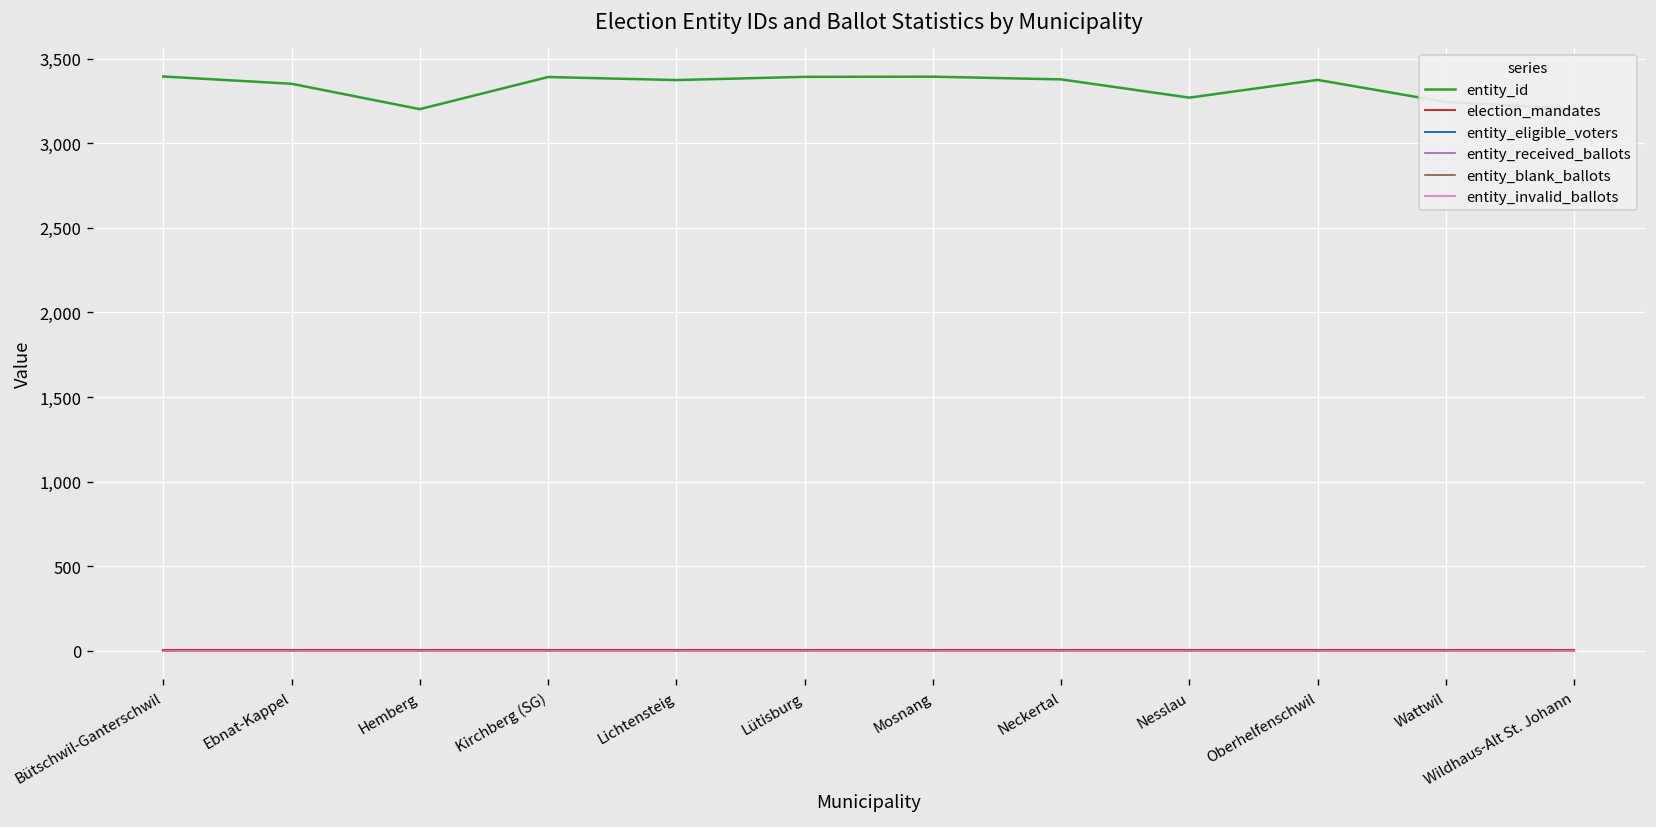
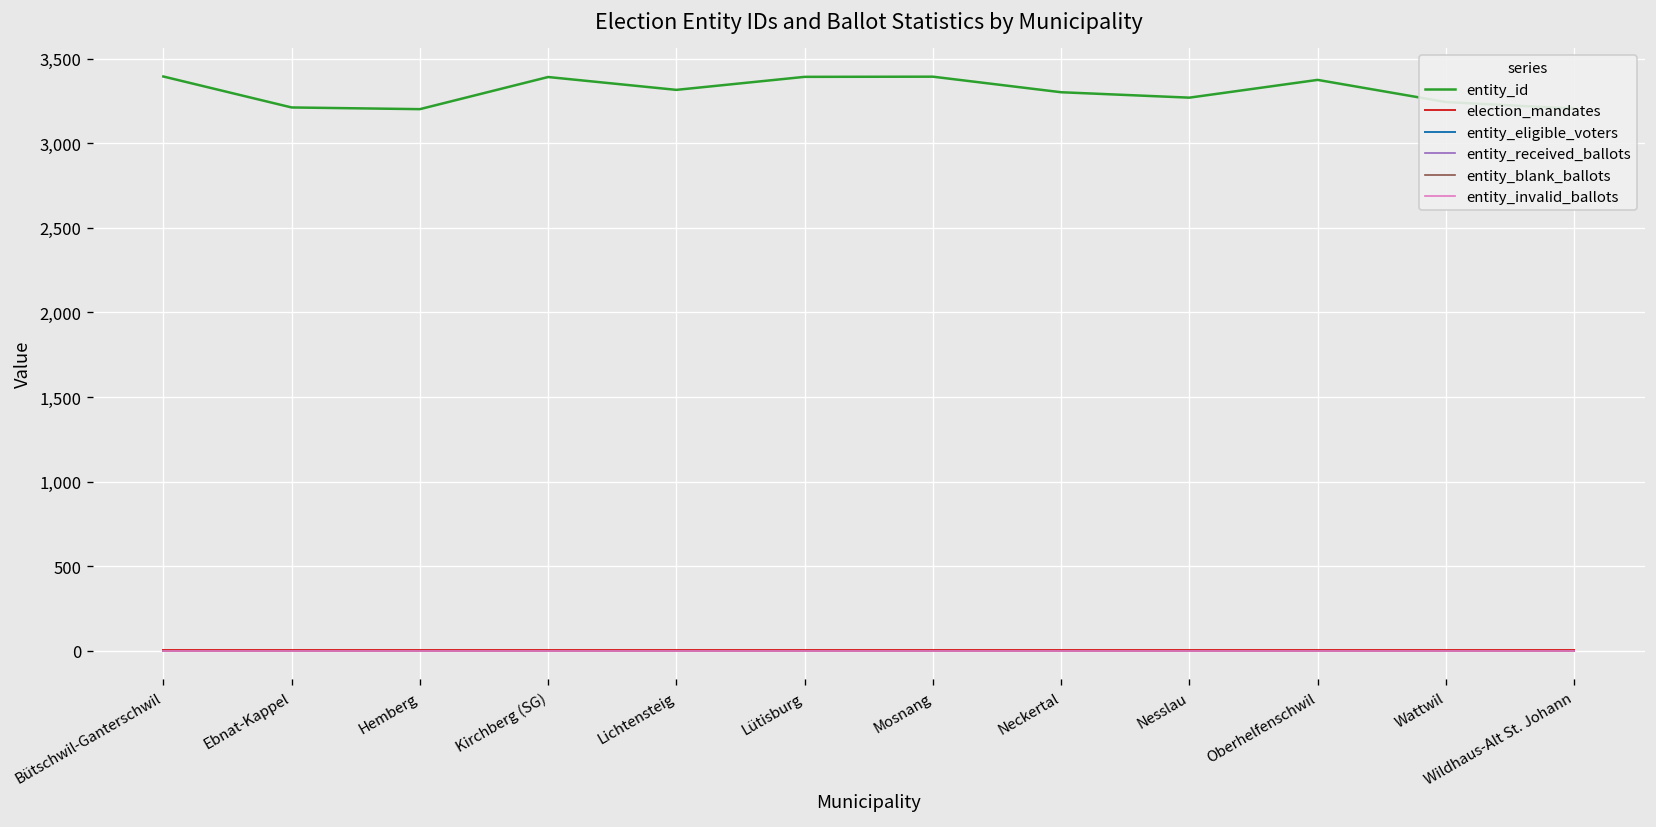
  {
    "entity_id": {
      "Bütschwil-Ganterschwil": "3,400",
-     "Ebnat-Kappel": "3,350",
+     "Ebnat-Kappel": "3,210",
      "Hemberg": "3,200",
      "Kirchberg (SG)": "3,390",
-     "Lichtensteig": "3,370",
+     "Lichtensteig": "3,320",
      "Lütisburg": "3,390",
      "Mosnang": "3,390",
-     "Neckertal": "3,380",
+     "Neckertal": "3,300",
      "Nesslau": "3,270",
      "Oberhelfenschwil": "3,380"
    },
    "entity_invalid_ballots": {
      "Bütschwil-Ganterschwil": "0",
      "Ebnat-Kappel": "0",
      "Hemberg": "0",
      "Kirchberg (SG)": "0",
      "Lichtensteig": "0",
      "Lütisburg": "0",
      "Mosnang": "0",
      "Neckertal": "0",
      "Nesslau": "0",
      "Oberhelfenschwil": "0",
      "Wattwil": "0",
      "Wildhaus-Alt St. Johann": "0"
    }
  }
